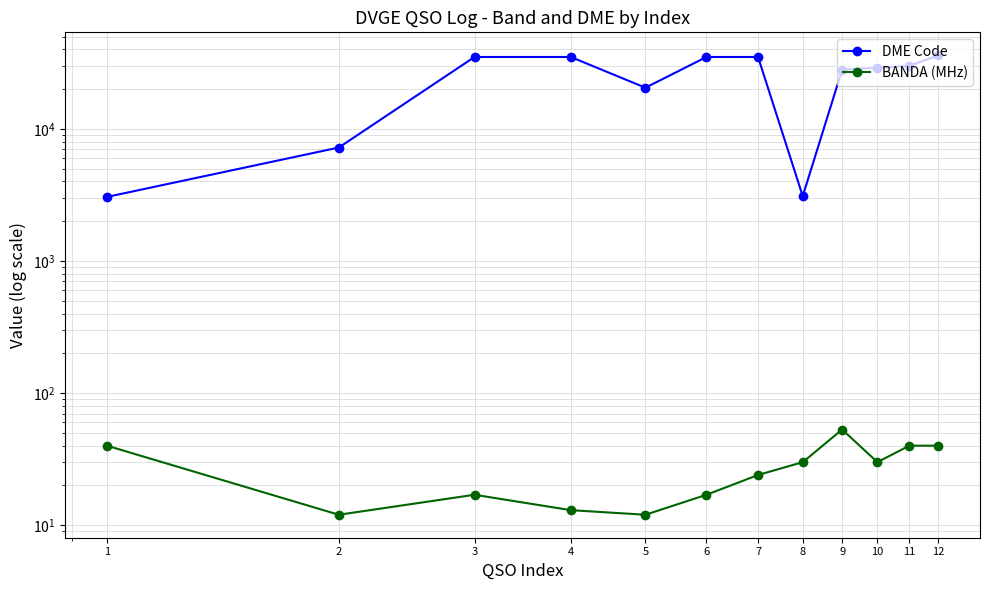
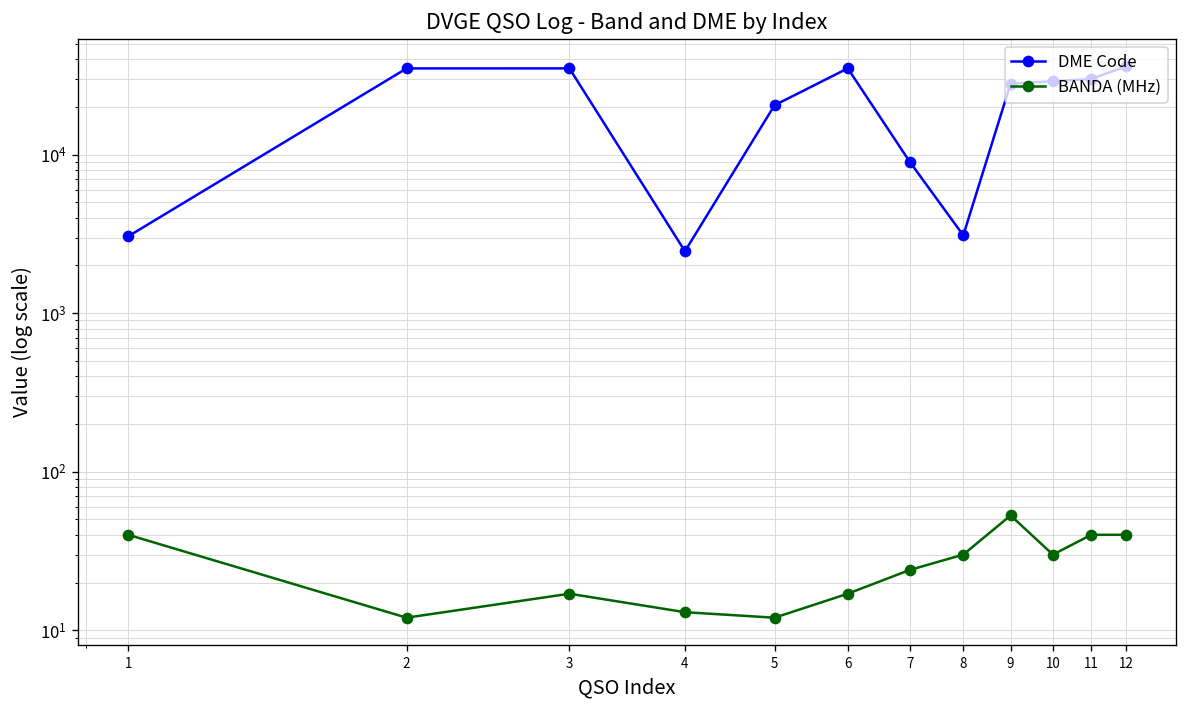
  {
    "DME Code": {
      "1": 3100,
-     "2": 7000,
+     "2": 35000,
      "3": 35000,
-     "4": 35000,
+     "4": 2500,
      "5": 20000,
      "6": 35000,
-     "7": 35000,
+     "7": 9000,
      "8": 3100
    },
    "BANDA (MHz)": {
      "1": 40,
      "2": 12,
      "3": 17,
      "4": 13,
      "5": 12,
      "6": 17,
      "7": 24,
      "8": 30,
      "9": 53,
      "10": 30,
      "11": 40,
      "12": 40
    }
  }
